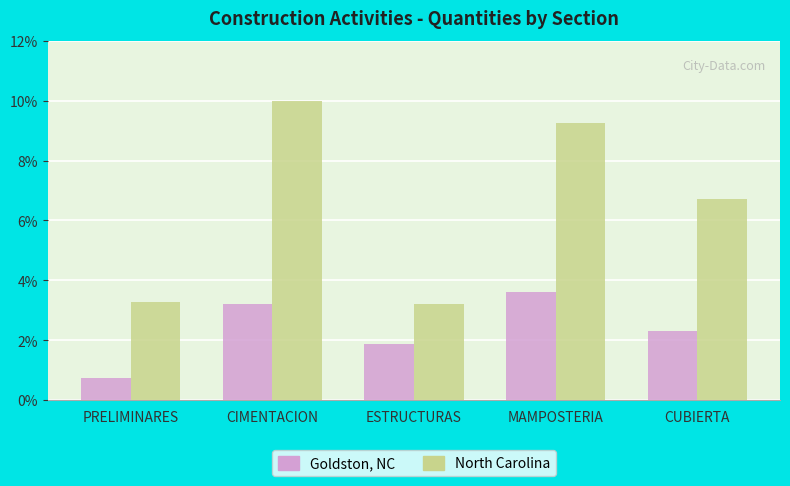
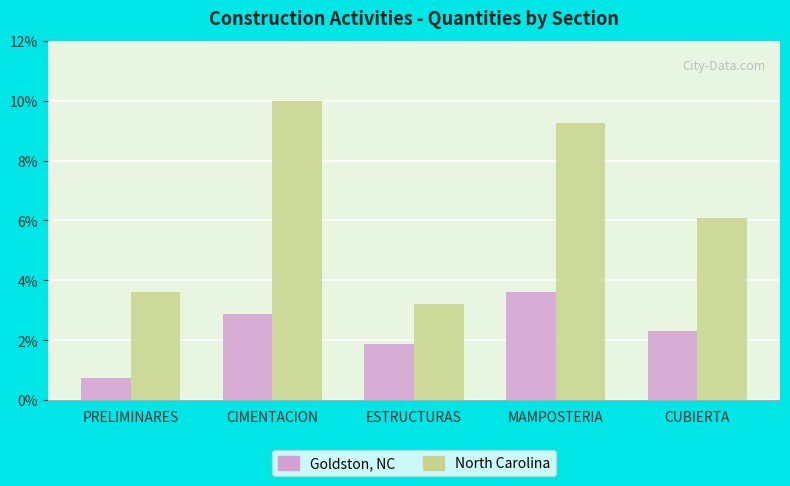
  {
    "Goldston, NC": {
      "PRELIMINARES": "0.7%",
-     "CIMENTACION": "3.2%",
+     "CIMENTACION": "2.9%",
      "ESTRUCTURAS": "1.9%",
      "MAMPOSTERIA": "3.6%",
      "CUBIERTA": "2.3%"
    },
    "North Carolina": {
-     "PRELIMINARES": "3.3%",
+     "PRELIMINARES": "3.6%",
      "CIMENTACION": "10.0%",
      "ESTRUCTURAS": "3.2%",
      "MAMPOSTERIA": "9.2%",
-     "CUBIERTA": "6.7%"
+     "CUBIERTA": "6.1%"
    }
  }
